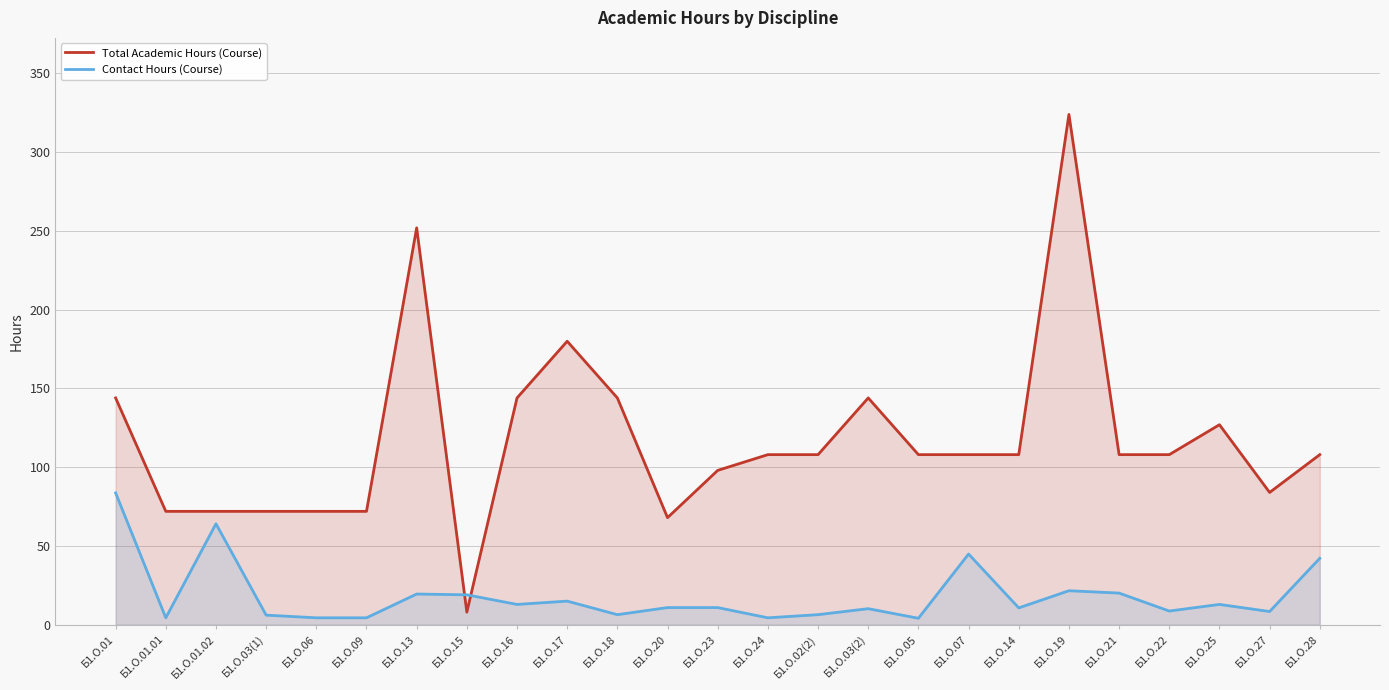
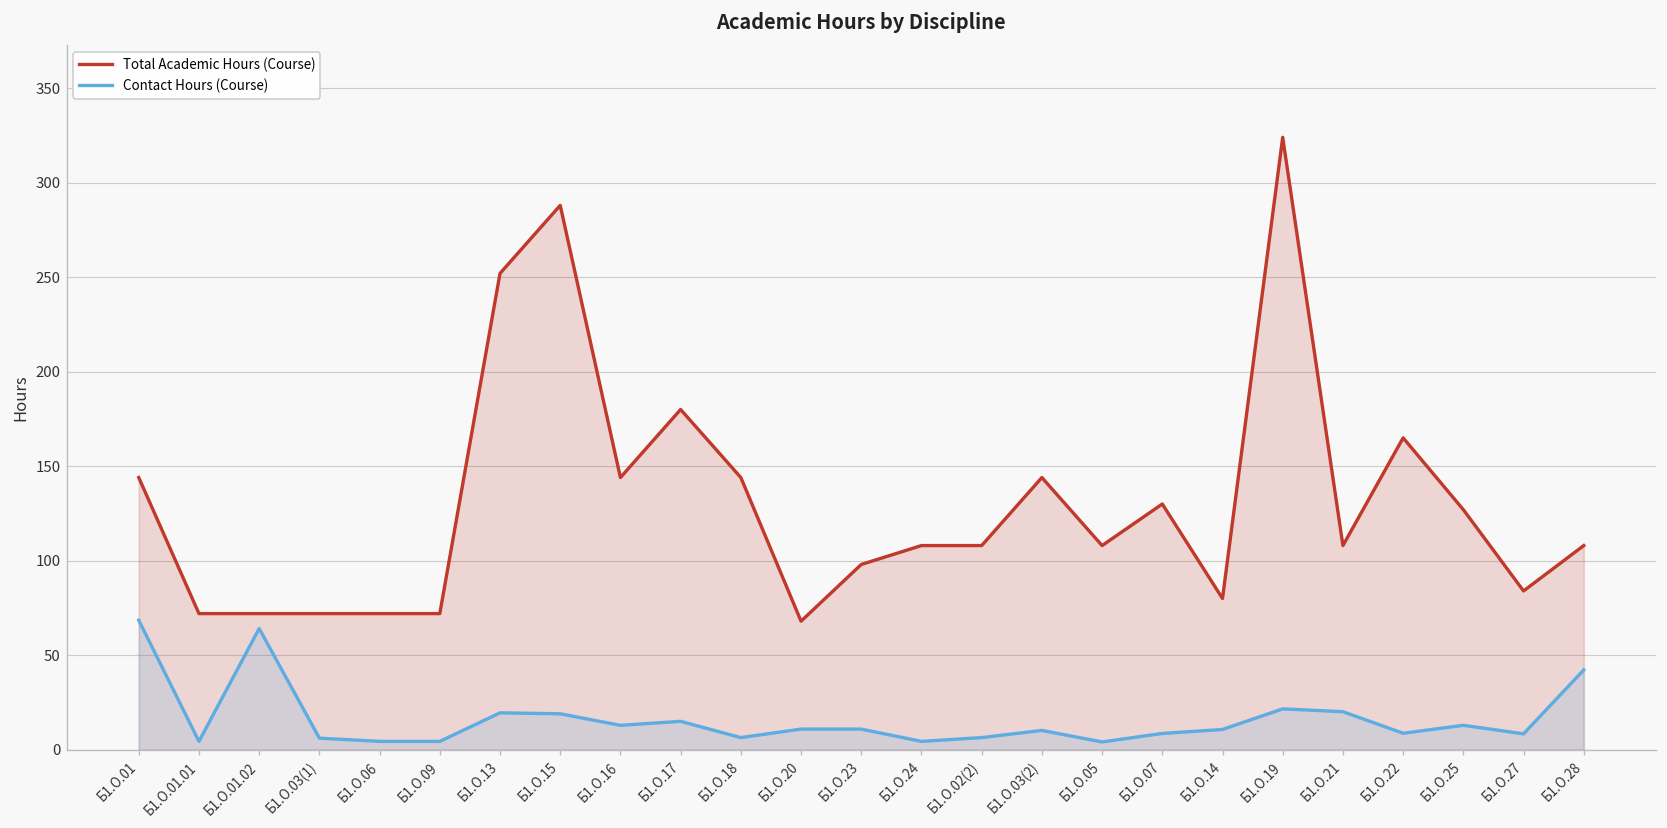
  {
    "Total Academic Hours (Course)": {
      "Б1.О.01": 144,
      "Б1.О.01.01": 72,
      "Б1.О.01.02": 72,
      "Б1.О.03(1)": 72,
      "Б1.О.06": 72,
      "Б1.О.09": 72,
      "Б1.О.13": 252,
-     "Б1.О.15": 8,
+     "Б1.О.15": 288,
      "Б1.О.16": 144,
      "Б1.О.17": 180,
      "Б1.О.18": 144,
      "Б1.О.20": 68,
      "Б1.О.23": 98,
      "Б1.О.24": 108,
      "Б1.О.02(2)": 108,
      "Б1.О.03(2)": 144,
      "Б1.О.05": 108,
-     "Б1.О.07": 108,
-     "Б1.О.14": 108,
+     "Б1.О.07": 130,
+     "Б1.О.14": 80,
      "Б1.О.19": 324,
      "Б1.О.21": 108,
-     "Б1.О.22": 108,
+     "Б1.О.22": 165,
      "Б1.О.25": 127,
      "Б1.О.27": 84,
      "Б1.О.28": 108
    },
    "Contact Hours (Course)": {
-     "Б1.О.01": 84,
+     "Б1.О.01": 69,
      "Б1.О.01.01": 4,
      "Б1.О.01.02": 64,
      "Б1.О.03(1)": 6,
      "Б1.О.06": 4,
      "Б1.О.09": 4,
      "Б1.О.13": 20,
      "Б1.О.15": 19,
      "Б1.О.16": 13,
      "Б1.О.17": 15,
      "Б1.О.18": 6,
      "Б1.О.20": 11,
      "Б1.О.23": 11,
      "Б1.О.24": 4,
      "Б1.О.02(2)": 6,
      "Б1.О.03(2)": 10,
      "Б1.О.05": 4,
-     "Б1.О.07": 45,
+     "Б1.О.07": 9,
      "Б1.О.14": 11,
      "Б1.О.19": 22,
      "Б1.О.21": 20,
      "Б1.О.22": 9,
      "Б1.О.25": 13,
      "Б1.О.27": 8,
      "Б1.О.28": 42
    }
  }
